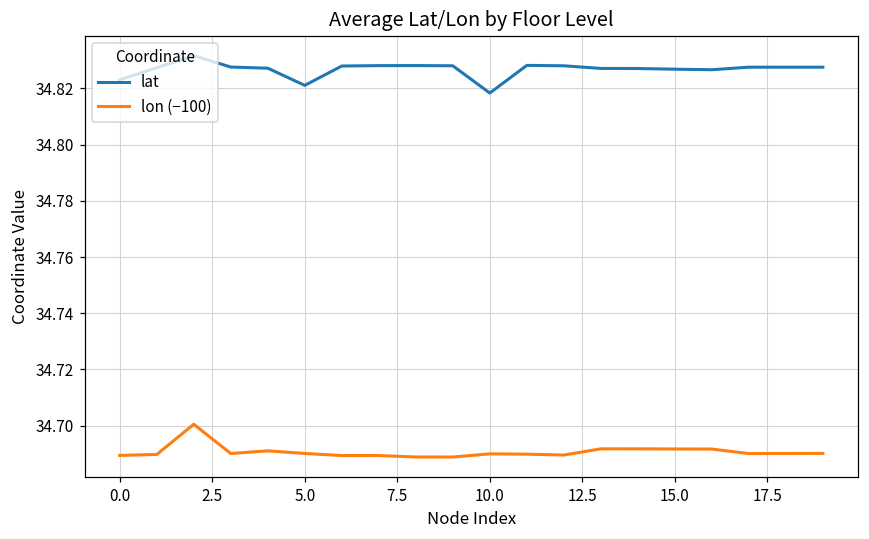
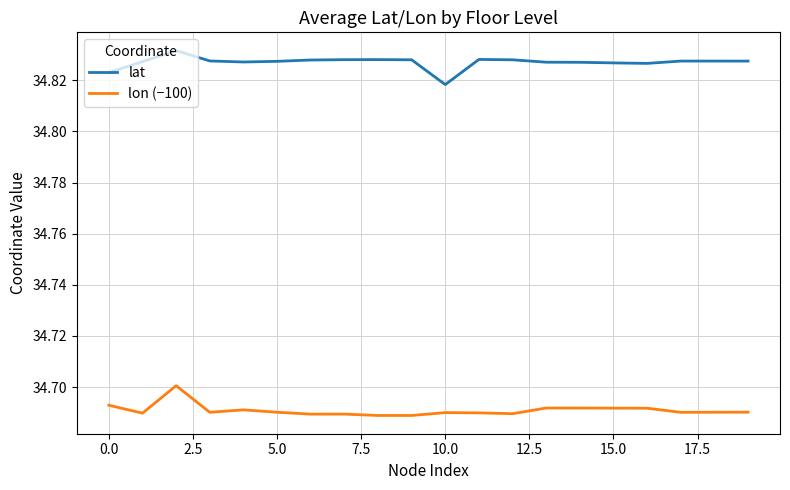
  {
    "lat": {
-     "5.0": 34.821,
+     "5.0": 34.827,
      "10.0": 34.818,
      "15.0": 34.827
    },
    "lon (−100)": {
-     "0.0": 34.689,
+     "0.0": 34.693,
      "5.0": 34.690,
      "10.0": 34.690,
      "15.0": 34.692
    }
  }
